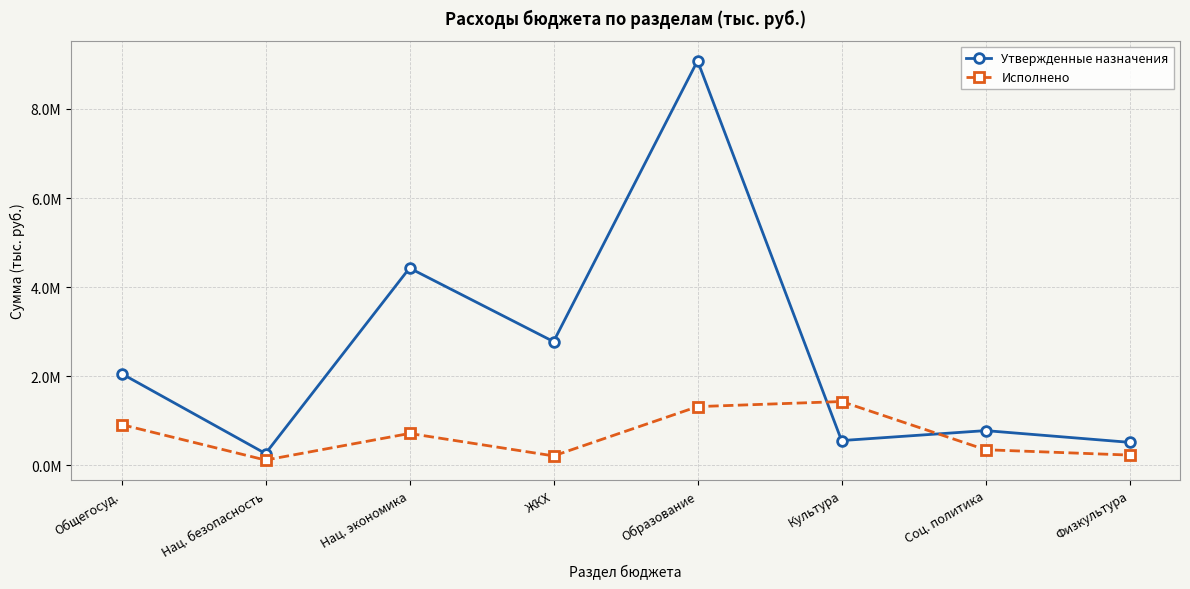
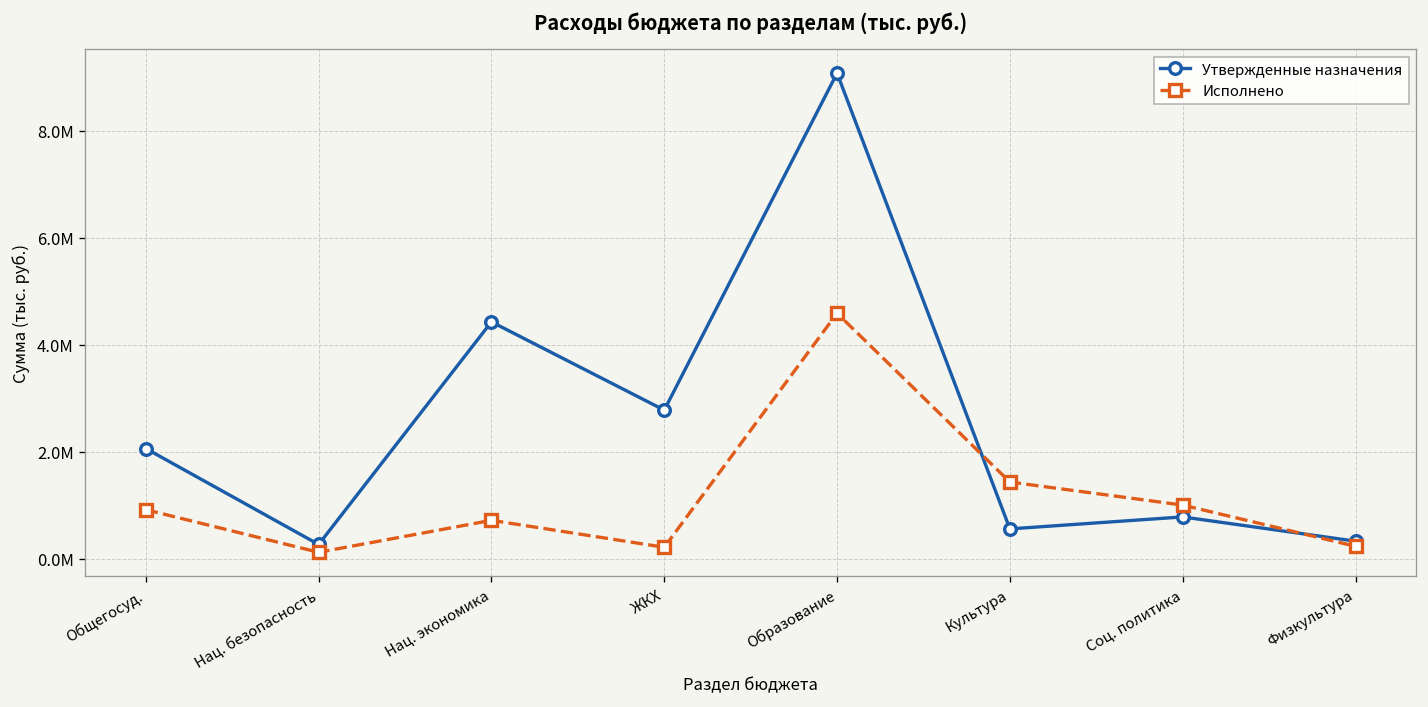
  {
    "Утвержденные назначения": {
      "Общегосуд.": 2100000,
      "Нац. безопасность": 300000,
      "Нац. экономика": 4400000,
      "ЖКХ": 2800000,
      "Образование": 9100000,
      "Культура": 600000,
      "Соц. политика": 800000,
-     "Физкультура": 500000
+     "Физкультура": 300000
    },
    "Исполнено": {
      "Общегосуд.": 900000,
      "Нац. безопасность": 100000,
      "Нац. экономика": 700000,
      "ЖКХ": 200000,
-     "Образование": 1300000,
+     "Образование": 4600000,
      "Культура": 1400000,
-     "Соц. политика": 300000,
+     "Соц. политика": 1000000,
      "Физкультура": 200000
    }
  }
